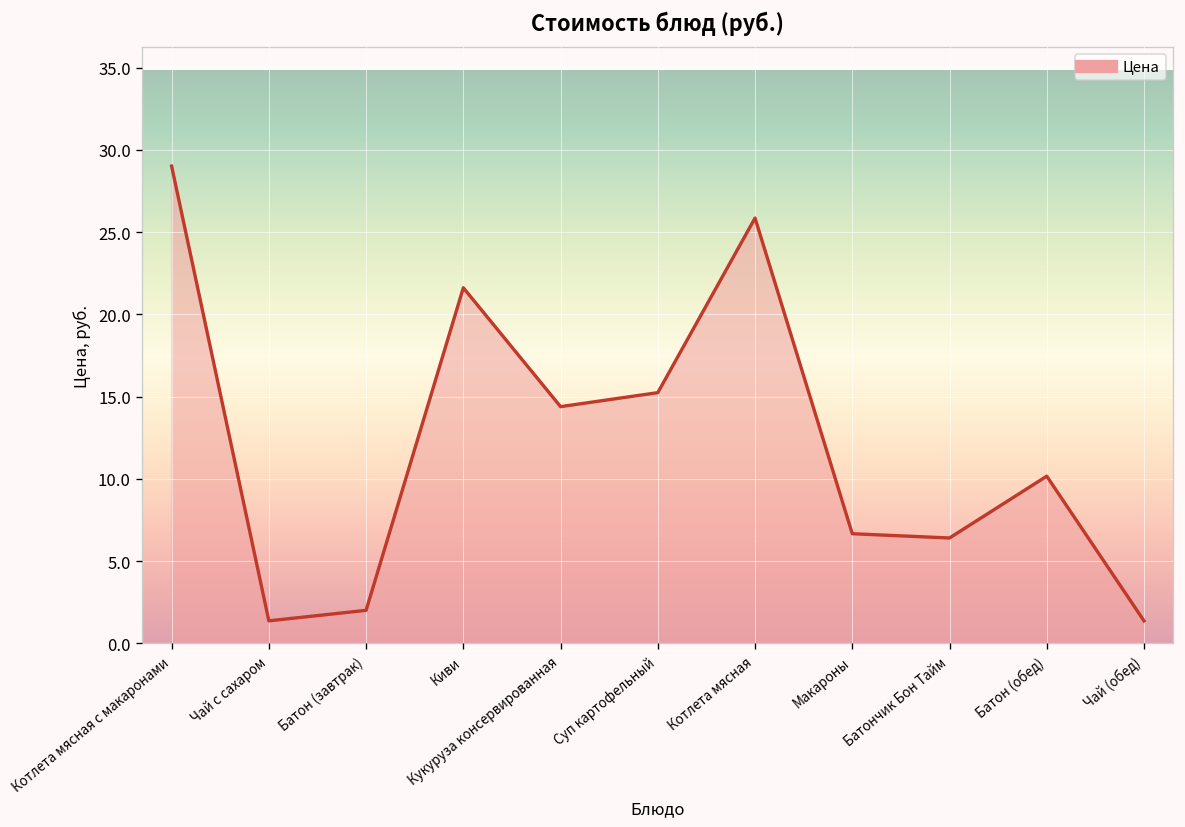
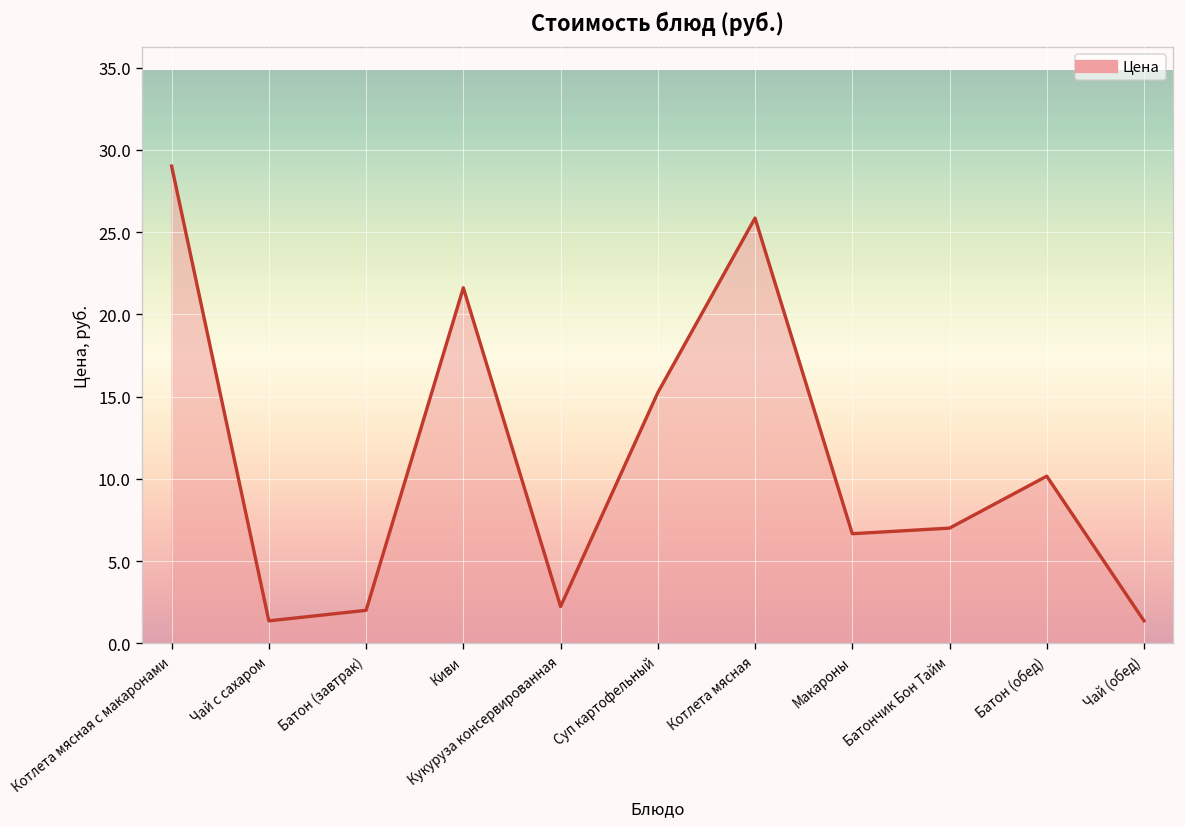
  {
    "Котлета мясная с макаронами": 29.0,
    "Чай с сахаром": 1.4,
    "Батон (завтрак)": 2.0,
    "Киви": 21.6,
-   "Кукуруза консервированная": 14.4,
+   "Кукуруза консервированная": 2.2,
    "Суп картофельный": 15.2,
    "Котлета мясная": 25.9,
    "Макароны": 6.7,
-   "Батончик Бон Тайм": 6.4,
+   "Батончик Бон Тайм": 7.0,
    "Батон (обед)": 10.2,
    "Чай (обед)": 1.4
  }
